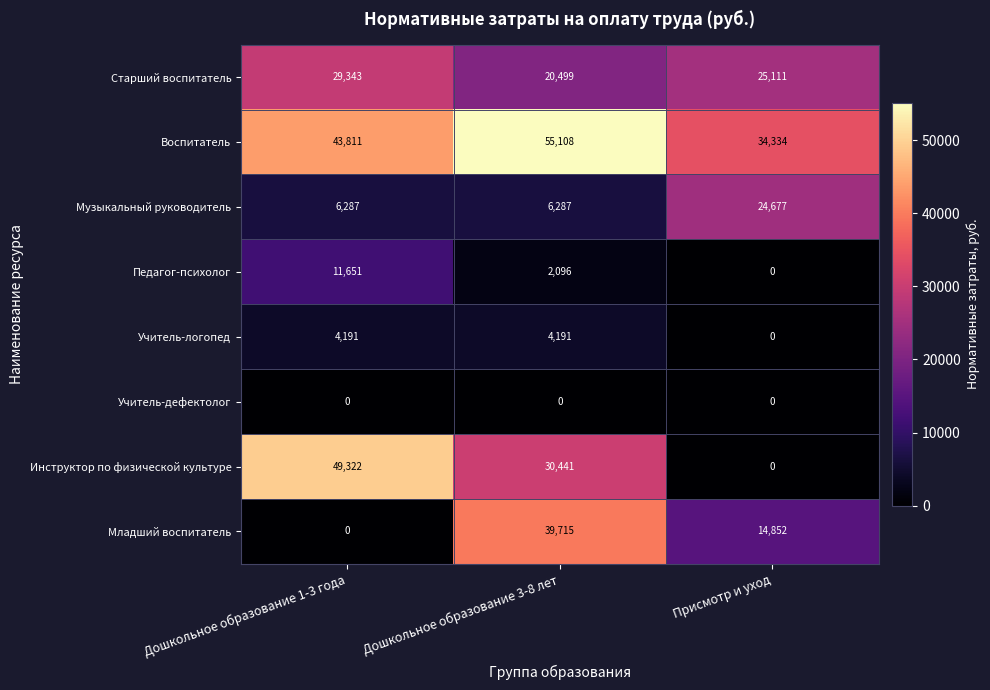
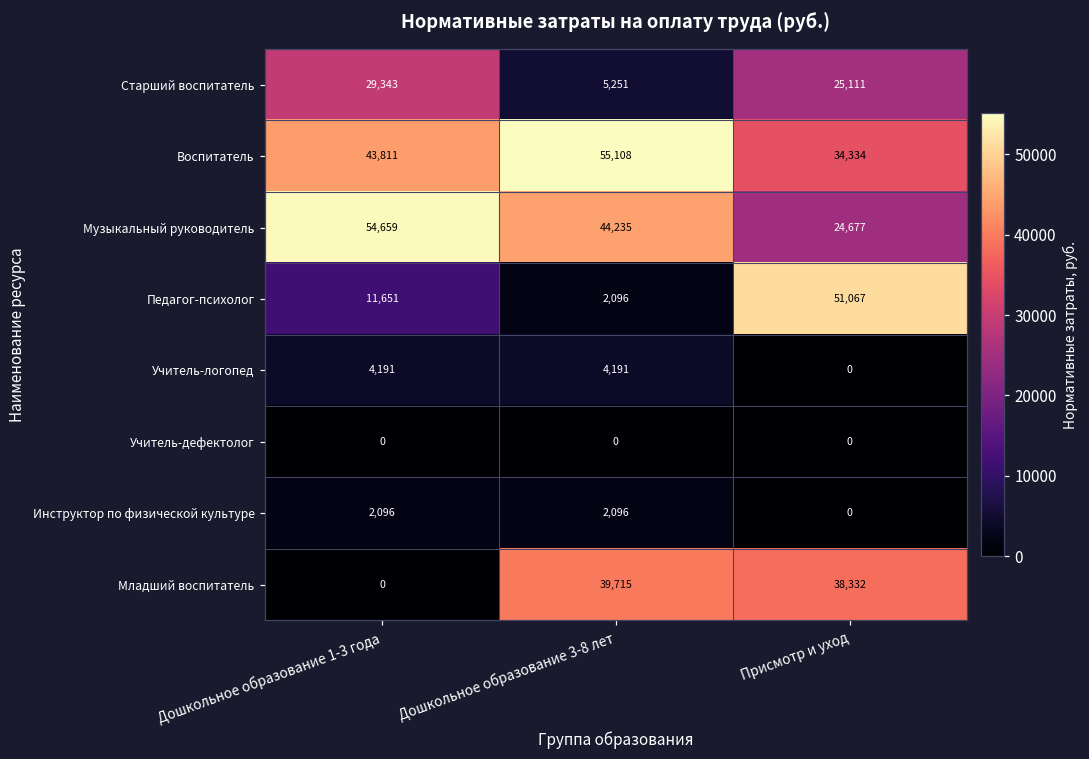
  {
    "Старший воспитатель": {
      "Дошкольное образование 1-3 года": "29,343",
-     "Дошкольное образование 3-8 лет": "20,499",
+     "Дошкольное образование 3-8 лет": "5,251",
      "Присмотр и уход": "25,111"
    },
    "Воспитатель": {
      "Дошкольное образование 1-3 года": "43,811",
      "Дошкольное образование 3-8 лет": "55,108",
      "Присмотр и уход": "34,334"
    },
    "Музыкальный руководитель": {
-     "Дошкольное образование 1-3 года": "6,287",
-     "Дошкольное образование 3-8 лет": "6,287",
+     "Дошкольное образование 1-3 года": "54,659",
+     "Дошкольное образование 3-8 лет": "44,235",
      "Присмотр и уход": "24,677"
    },
    "Педагог-психолог": {
      "Дошкольное образование 1-3 года": "11,651",
      "Дошкольное образование 3-8 лет": "2,096",
-     "Присмотр и уход": "0"
+     "Присмотр и уход": "51,067"
    },
    "Учитель-логопед": {
      "Дошкольное образование 1-3 года": "4,191",
      "Дошкольное образование 3-8 лет": "4,191",
      "Присмотр и уход": "0"
    },
    "Учитель-дефектолог": {
      "Дошкольное образование 1-3 года": "0",
      "Дошкольное образование 3-8 лет": "0",
      "Присмотр и уход": "0"
    },
    "Инструктор по физической культуре": {
-     "Дошкольное образование 1-3 года": "49,322",
-     "Дошкольное образование 3-8 лет": "30,441",
+     "Дошкольное образование 1-3 года": "2,096",
+     "Дошкольное образование 3-8 лет": "2,096",
      "Присмотр и уход": "0"
    },
    "Младший воспитатель": {
      "Дошкольное образование 1-3 года": "0",
      "Дошкольное образование 3-8 лет": "39,715",
-     "Присмотр и уход": "14,852"
+     "Присмотр и уход": "38,332"
    }
  }
